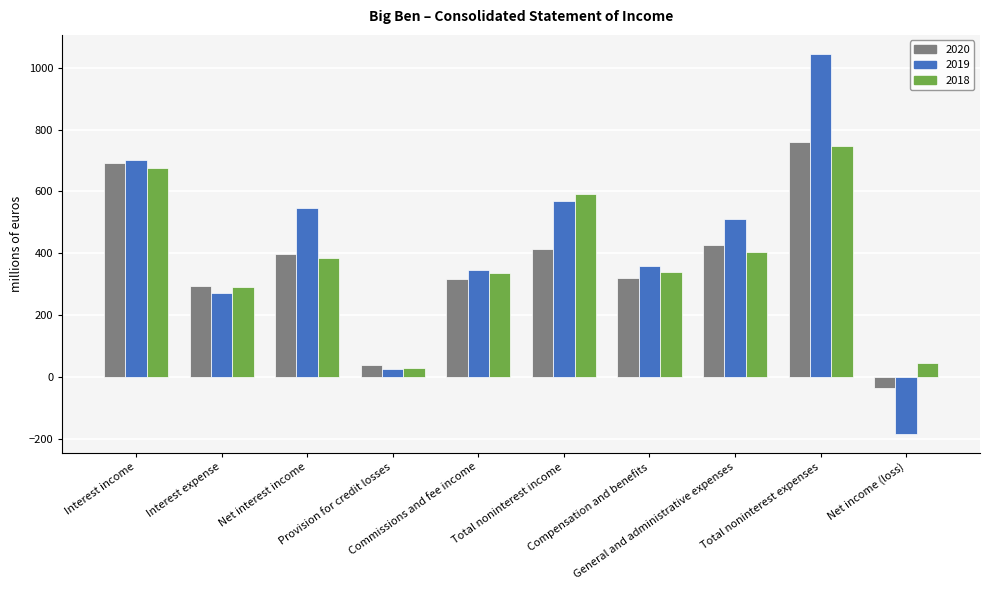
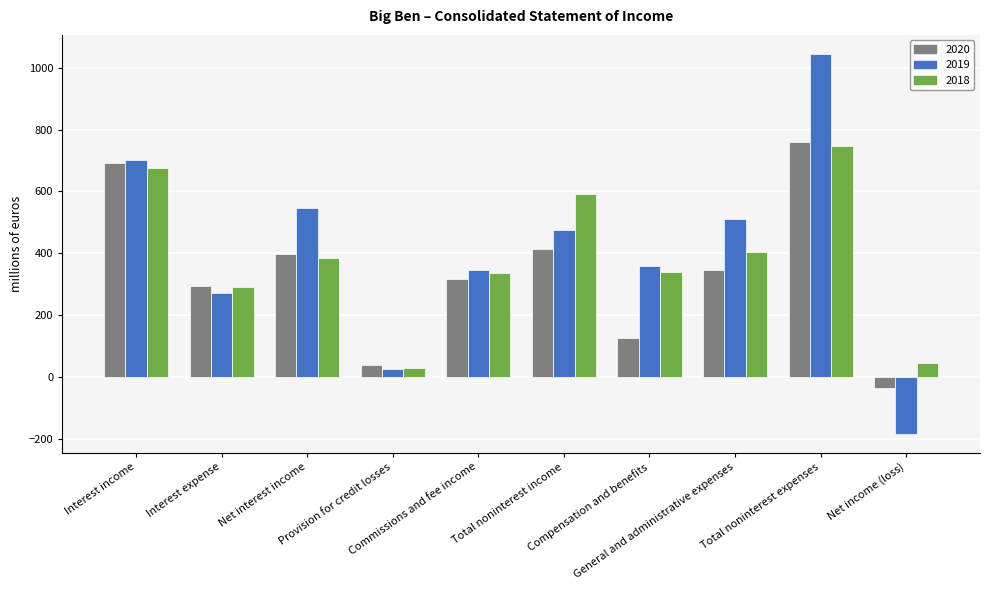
  {
    "2020": {
      "Interest income": 690,
      "Interest expense": 300,
      "Net interest income": 400,
      "Provision for credit losses": 40,
      "Commissions and fee income": 320,
      "Total noninterest income": 410,
-     "Compensation and benefits": 320,
-     "General and administrative expenses": 430,
+     "Compensation and benefits": 130,
+     "General and administrative expenses": 350,
      "Total noninterest expenses": 760,
      "Net income (loss)": -40
    },
    "2019": {
      "Interest income": 700,
      "Interest expense": 270,
      "Net interest income": 550,
      "Provision for credit losses": 30,
      "Commissions and fee income": 350,
-     "Total noninterest income": 570,
+     "Total noninterest income": 480,
      "Compensation and benefits": 360,
      "General and administrative expenses": 510,
      "Total noninterest expenses": 1050,
      "Net income (loss)": -180
    },
    "2018": {
      "Interest income": 680,
      "Interest expense": 290,
      "Net interest income": 390,
      "Provision for credit losses": 30,
      "Commissions and fee income": 340,
      "Total noninterest income": 590,
      "Compensation and benefits": 340,
      "General and administrative expenses": 400,
      "Total noninterest expenses": 750,
      "Net income (loss)": 50
    }
  }
